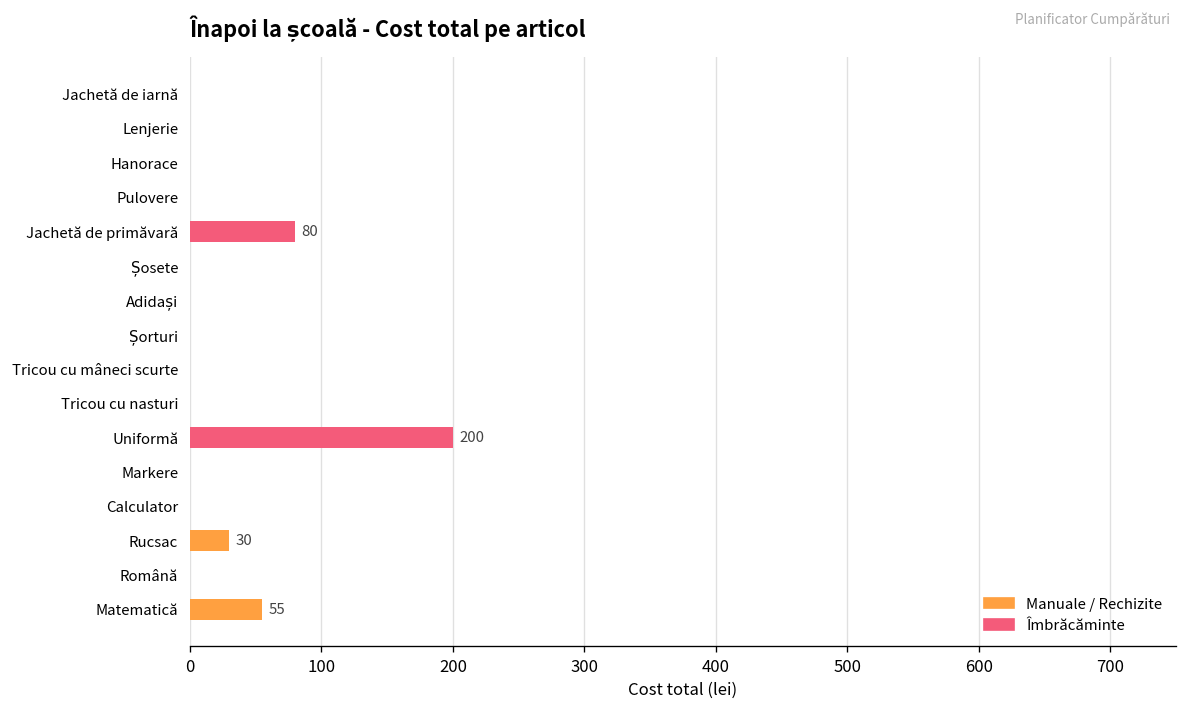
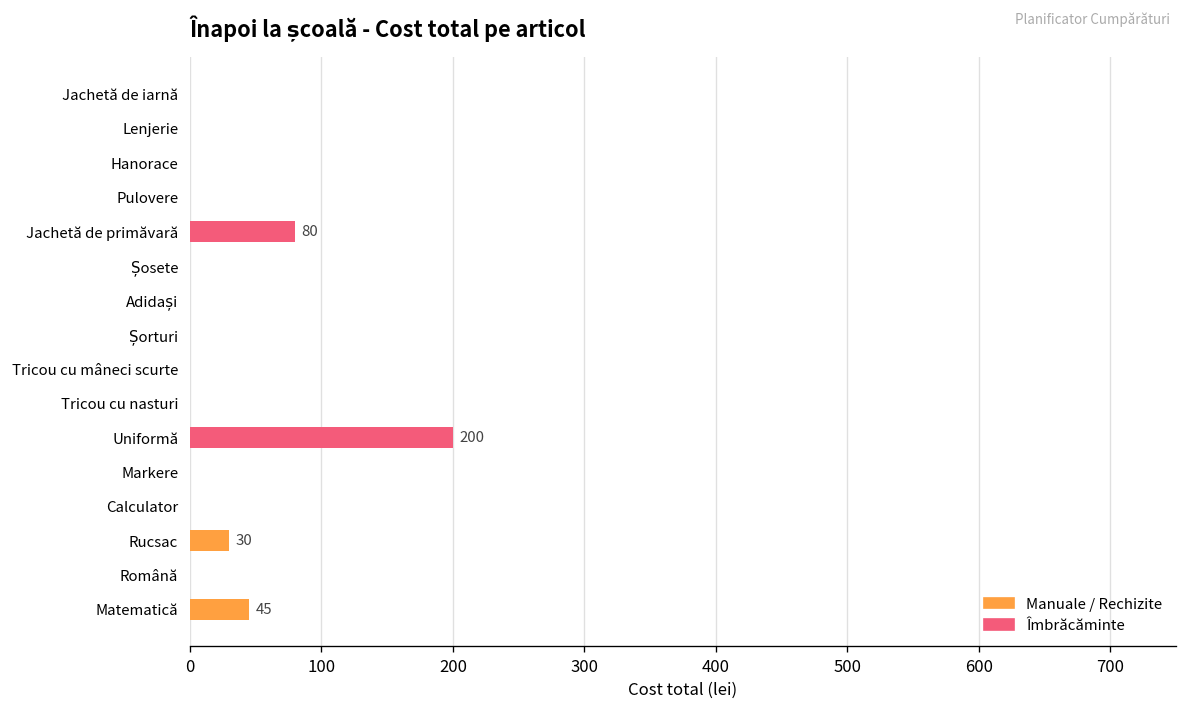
  {
    "Jachetă de primăvară": 80,
    "Uniformă": 200,
    "Rucsac": 30,
-   "Matematică": 55
+   "Matematică": 45
  }
